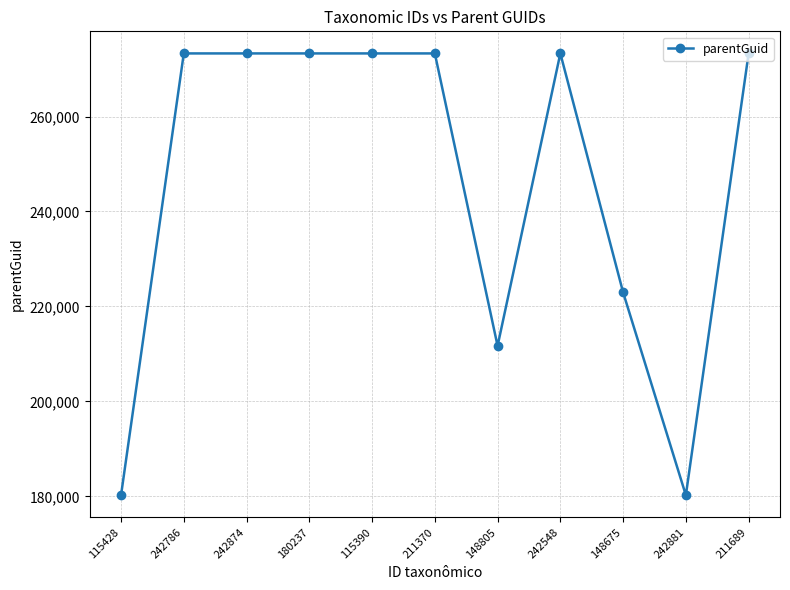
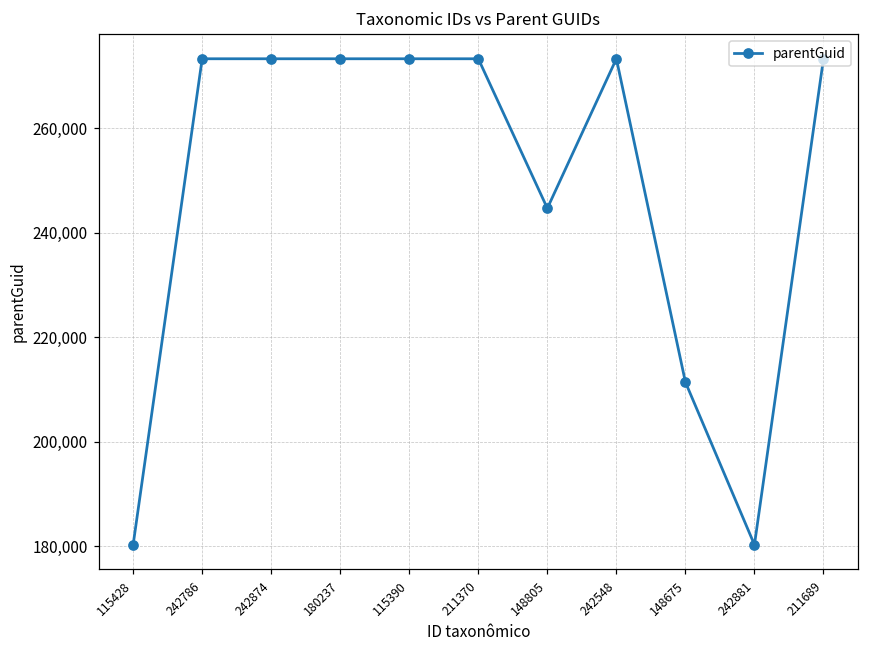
  {
    "115428": "180,000",
    "242786": "273,000",
    "242874": "273,000",
    "180237": "273,000",
    "115390": "273,000",
    "211370": "273,000",
-   "148805": "212,000",
+   "148805": "245,000",
    "242548": "273,000",
-   "148675": "223,000",
+   "148675": "211,000",
    "242881": "180,000"
  }
